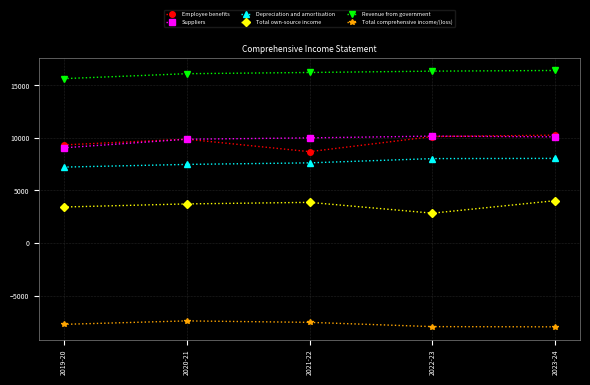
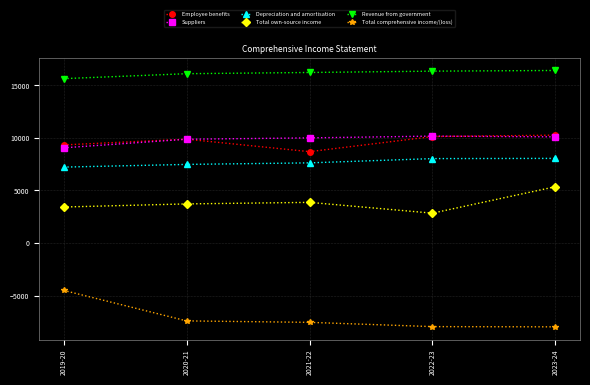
  {
    "Employee benefits": {
      "2019-20": 9300,
      "2021-22": 8700
    },
    "Suppliers": {
      "2019-20": 9100,
      "2021-22": 10000
    },
    "Depreciation and amortisation": {
      "2019-20": 7200,
      "2020-21": 7500,
      "2021-22": 7600,
      "2022-23": 8000,
      "2023-24": 8000
    },
    "Total own-source income": {
      "2019-20": 3400,
      "2020-21": 3700,
      "2021-22": 3900,
      "2022-23": 2800,
-     "2023-24": 4000
+     "2023-24": 5400
    },
    "Revenue from government": {
      "2019-20": 15600,
      "2020-21": 16100,
      "2021-22": 16200,
      "2022-23": 16300,
      "2023-24": 16400
    },
    "Total comprehensive income/(loss)": {
-     "2019-20": -7700,
+     "2019-20": -4500,
      "2020-21": -7400,
      "2021-22": -7500,
      "2022-23": -7900,
      "2023-24": -8000
    }
  }
